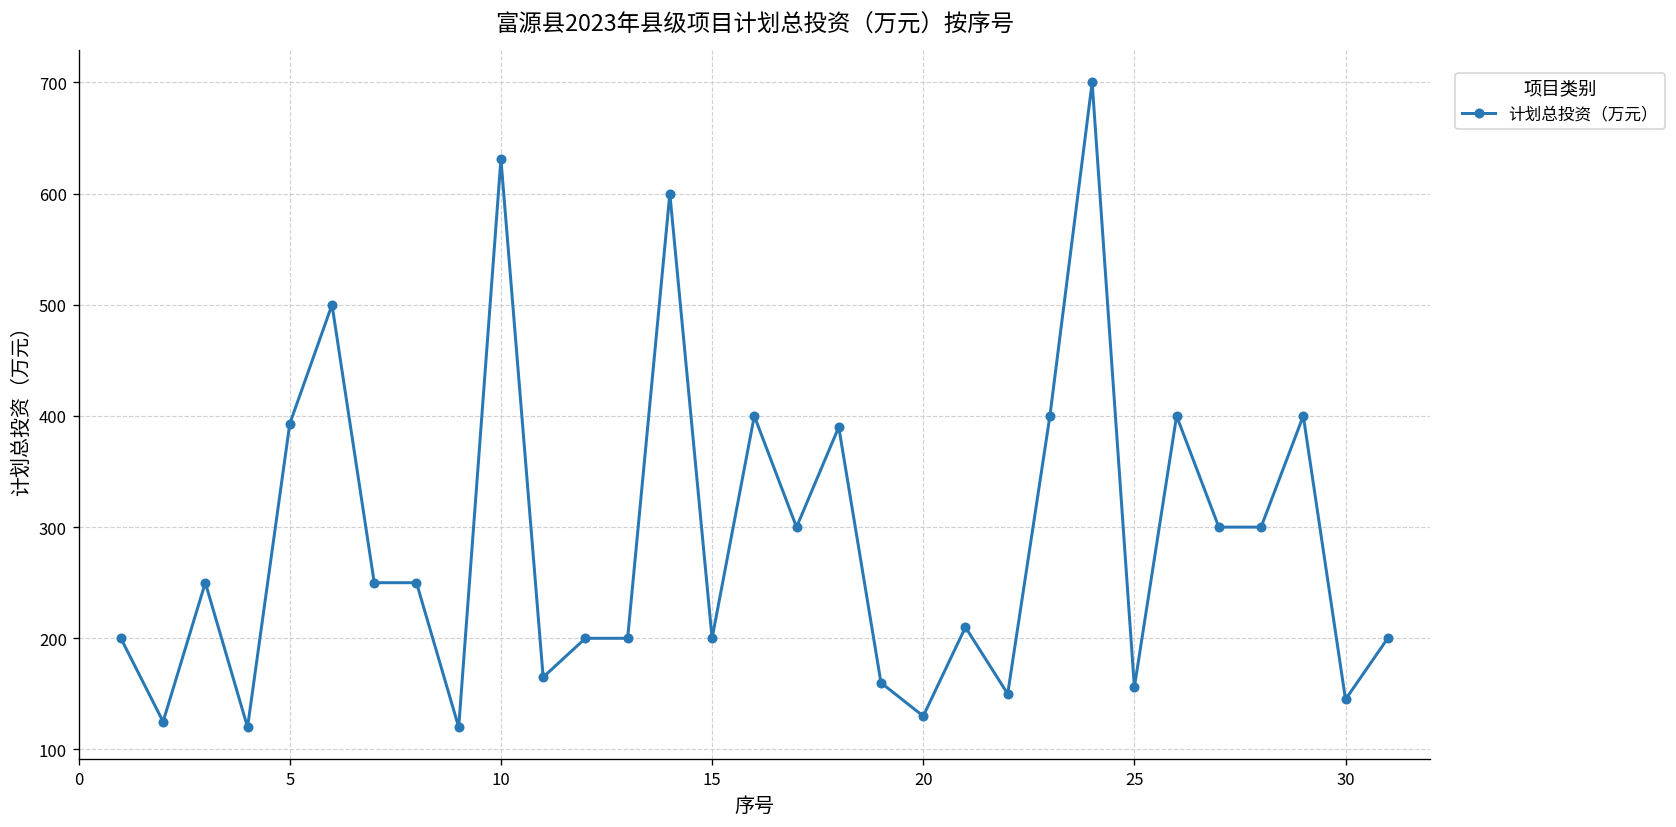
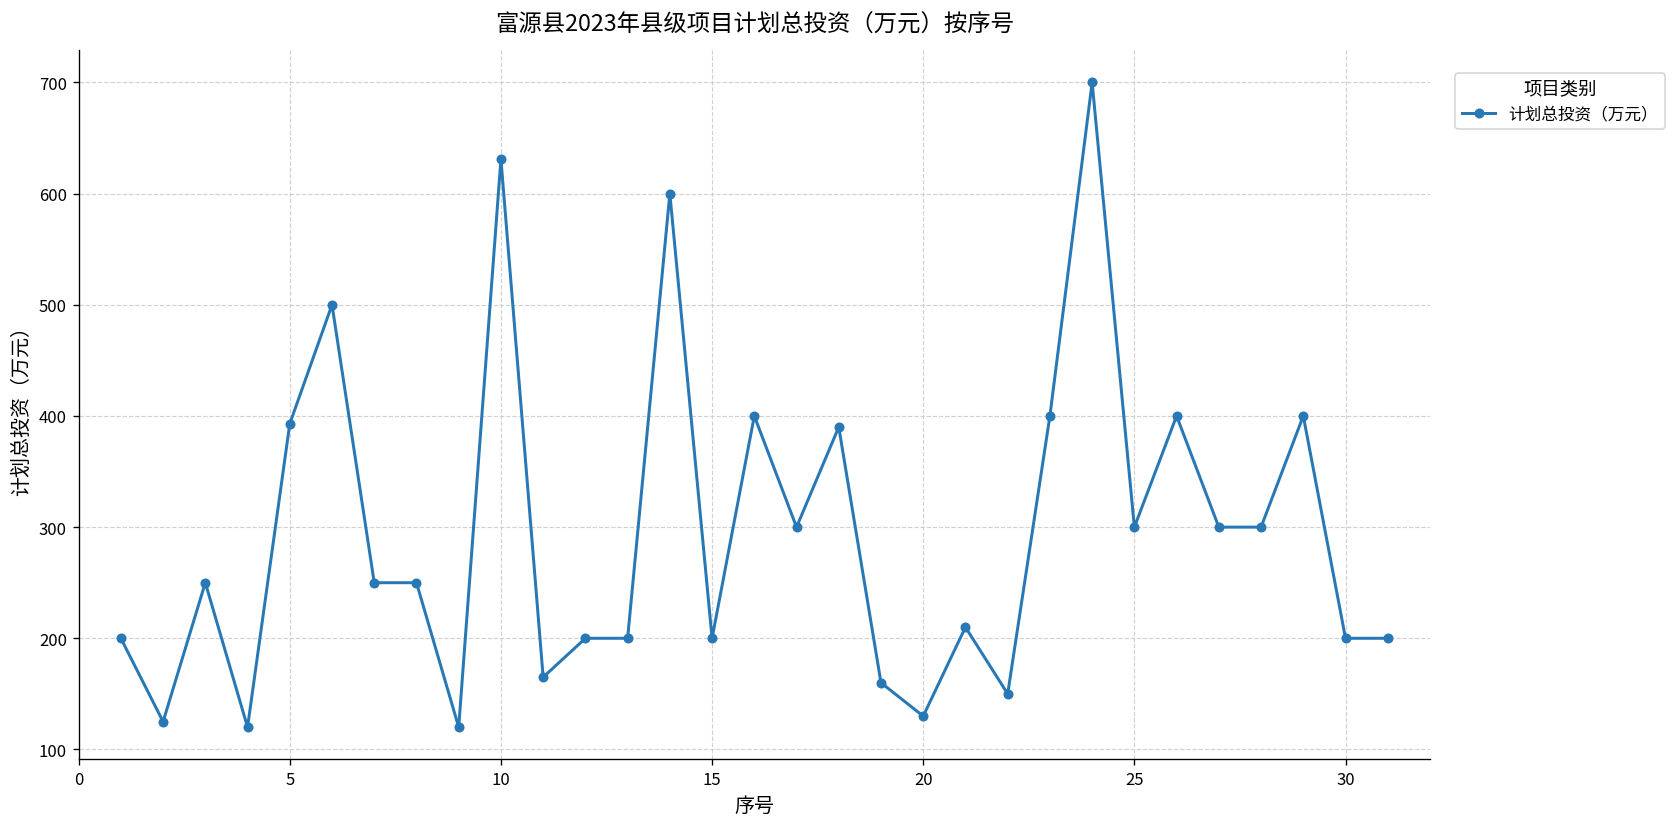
  {
    "5": 390,
    "10": 630,
    "15": 200,
    "20": 130,
-   "25": 160,
-   "30": 150
+   "25": 300,
+   "30": 200
  }
